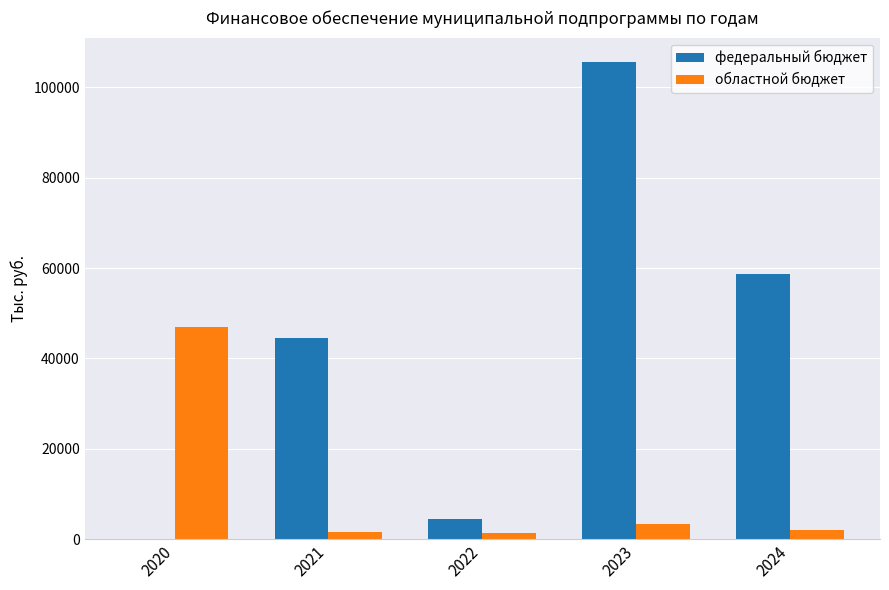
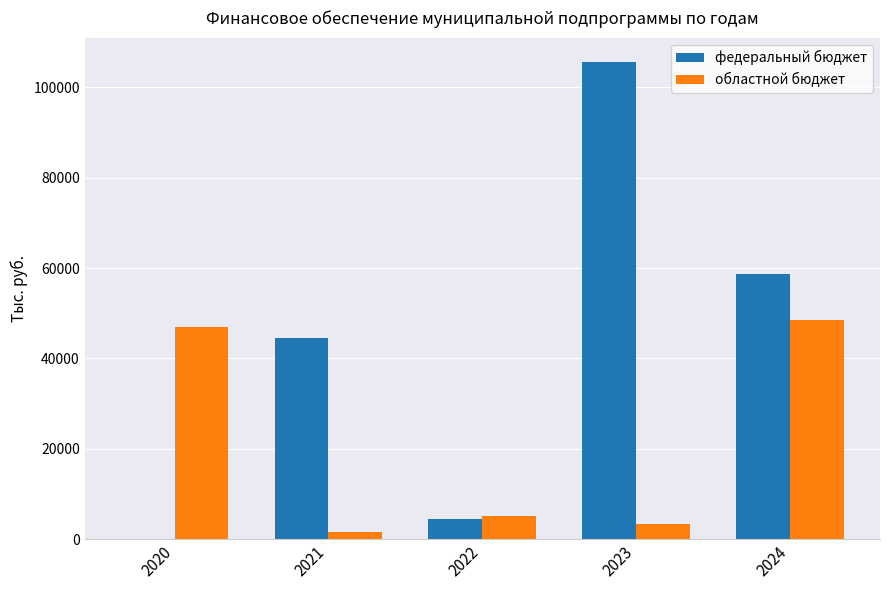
  {
    "федеральный бюджет": {
      "2020": 0,
      "2021": 45000,
      "2022": 5000,
      "2023": 106000,
      "2024": 59000
    },
    "областной бюджет": {
      "2020": 47000,
      "2021": 2000,
-     "2022": 1000,
+     "2022": 5000,
      "2023": 3000,
-     "2024": 2000
+     "2024": 49000
    }
  }
